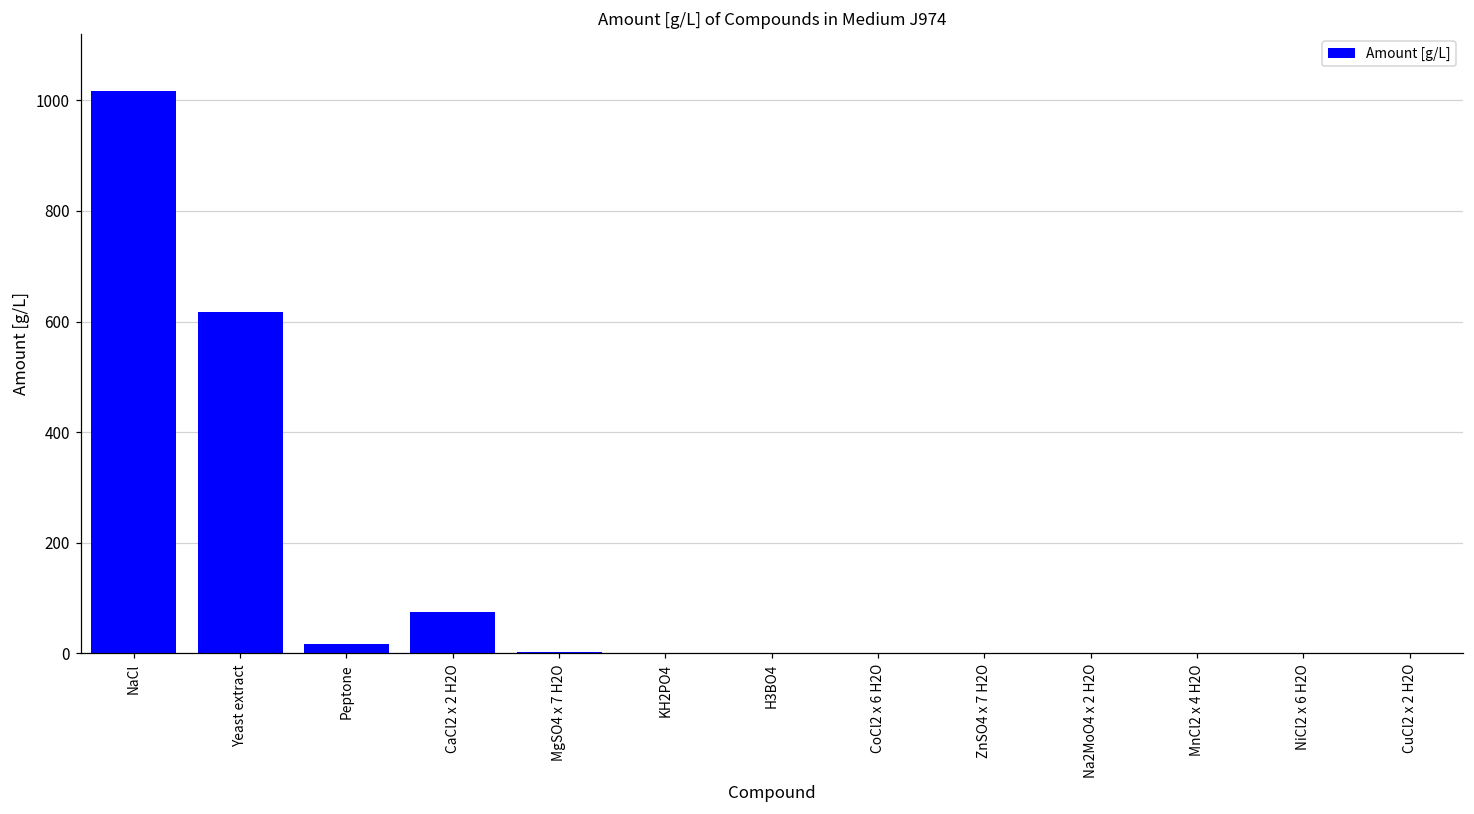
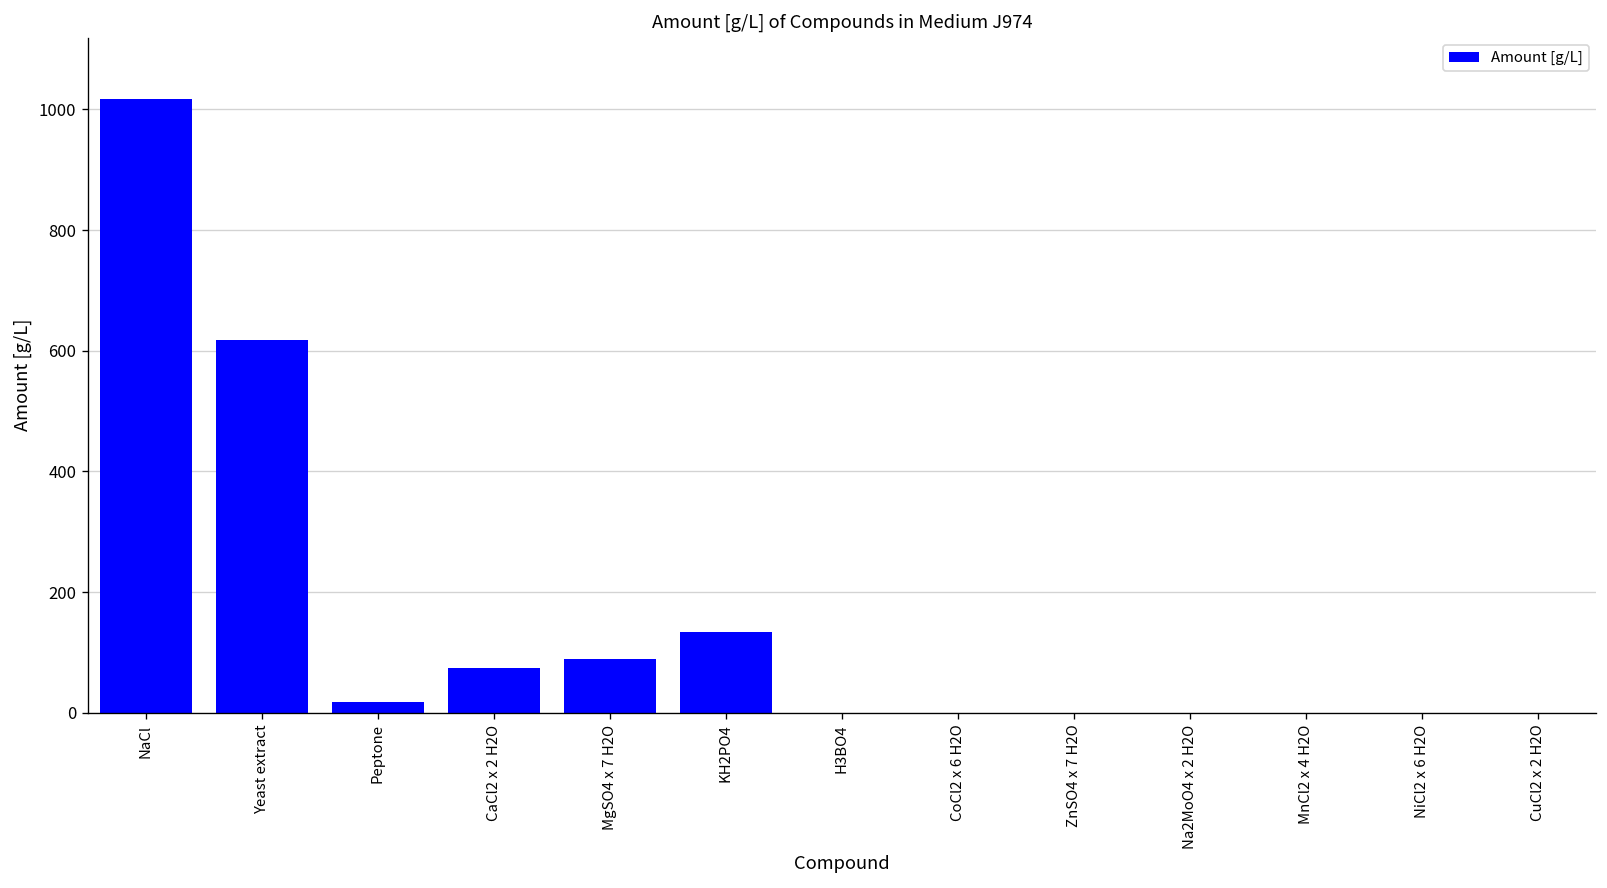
  {
    "NaCl": 1020,
    "Yeast extract": 620,
    "Peptone": 20,
    "CaCl2 x 2 H2O": 70,
-   "MgSO4 x 7 H2O": 0,
-   "KH2PO4": 0
+   "MgSO4 x 7 H2O": 90,
+   "KH2PO4": 130
  }
